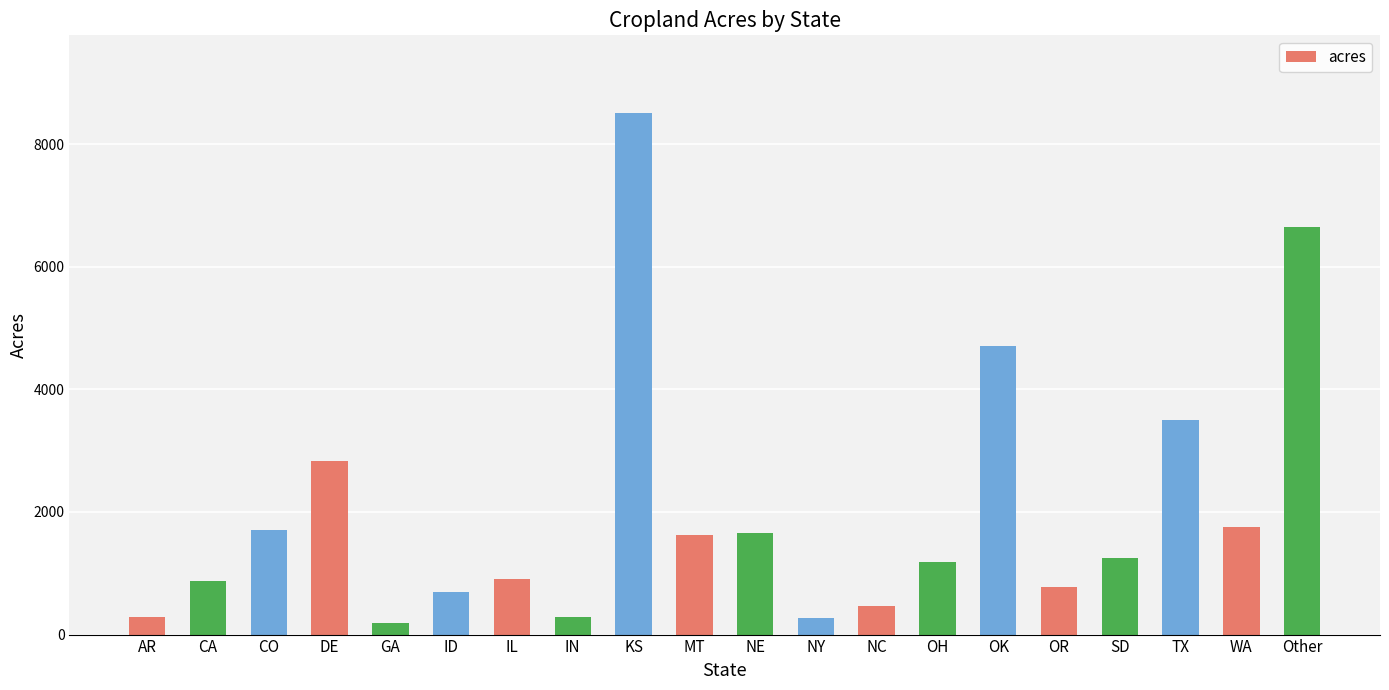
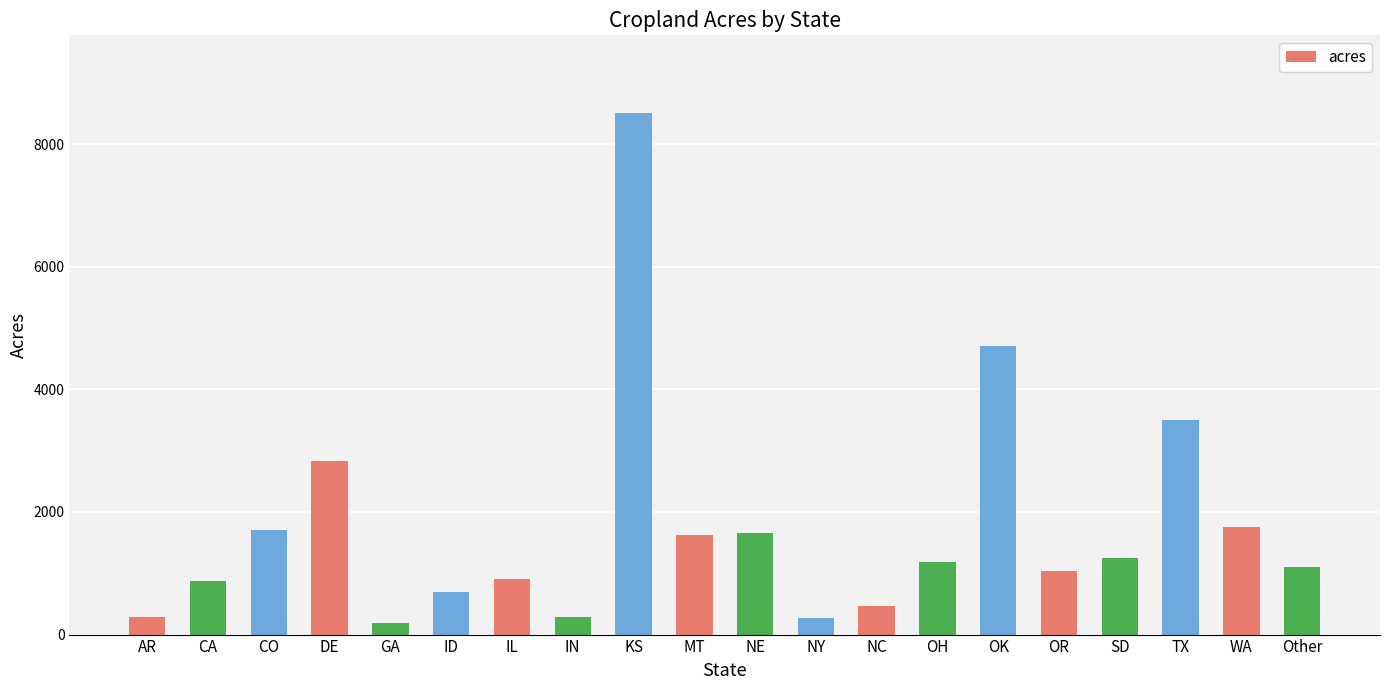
  {
    "AR": 300,
    "CA": 900,
    "CO": 1700,
    "DE": 2800,
    "GA": 200,
    "ID": 700,
    "IL": 900,
    "IN": 300,
    "KS": 8500,
    "MT": 1600,
    "NE": 1700,
    "NY": 300,
    "NC": 500,
    "OH": 1200,
    "OK": 4700,
-   "OR": 800,
+   "OR": 1000,
    "SD": 1300,
    "TX": 3500,
    "WA": 1800,
-   "Other": 6600
+   "Other": 1100
  }
